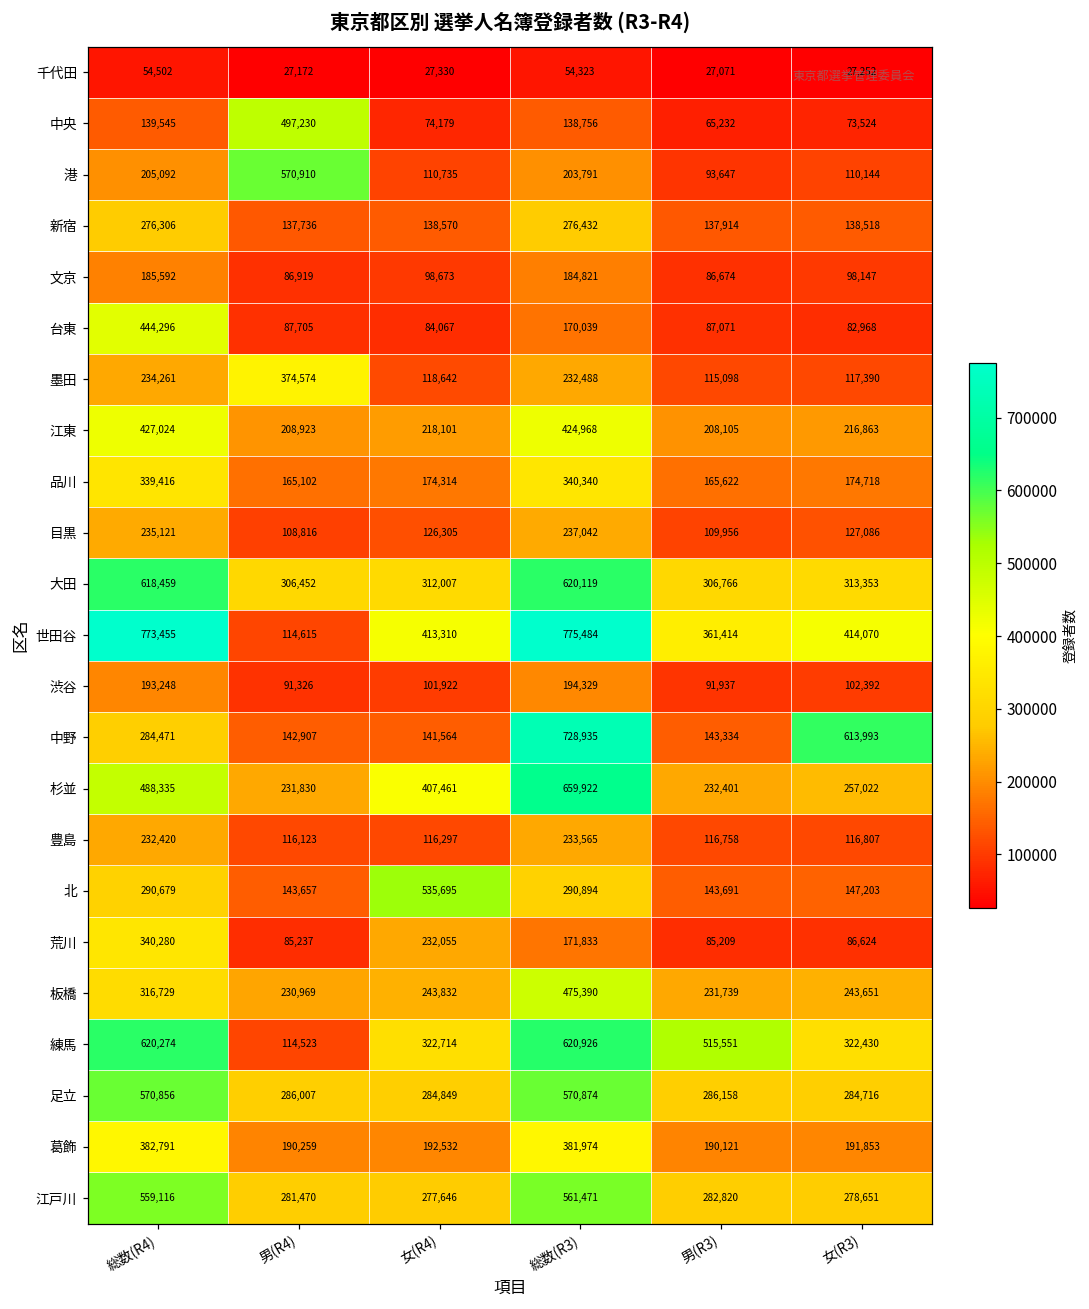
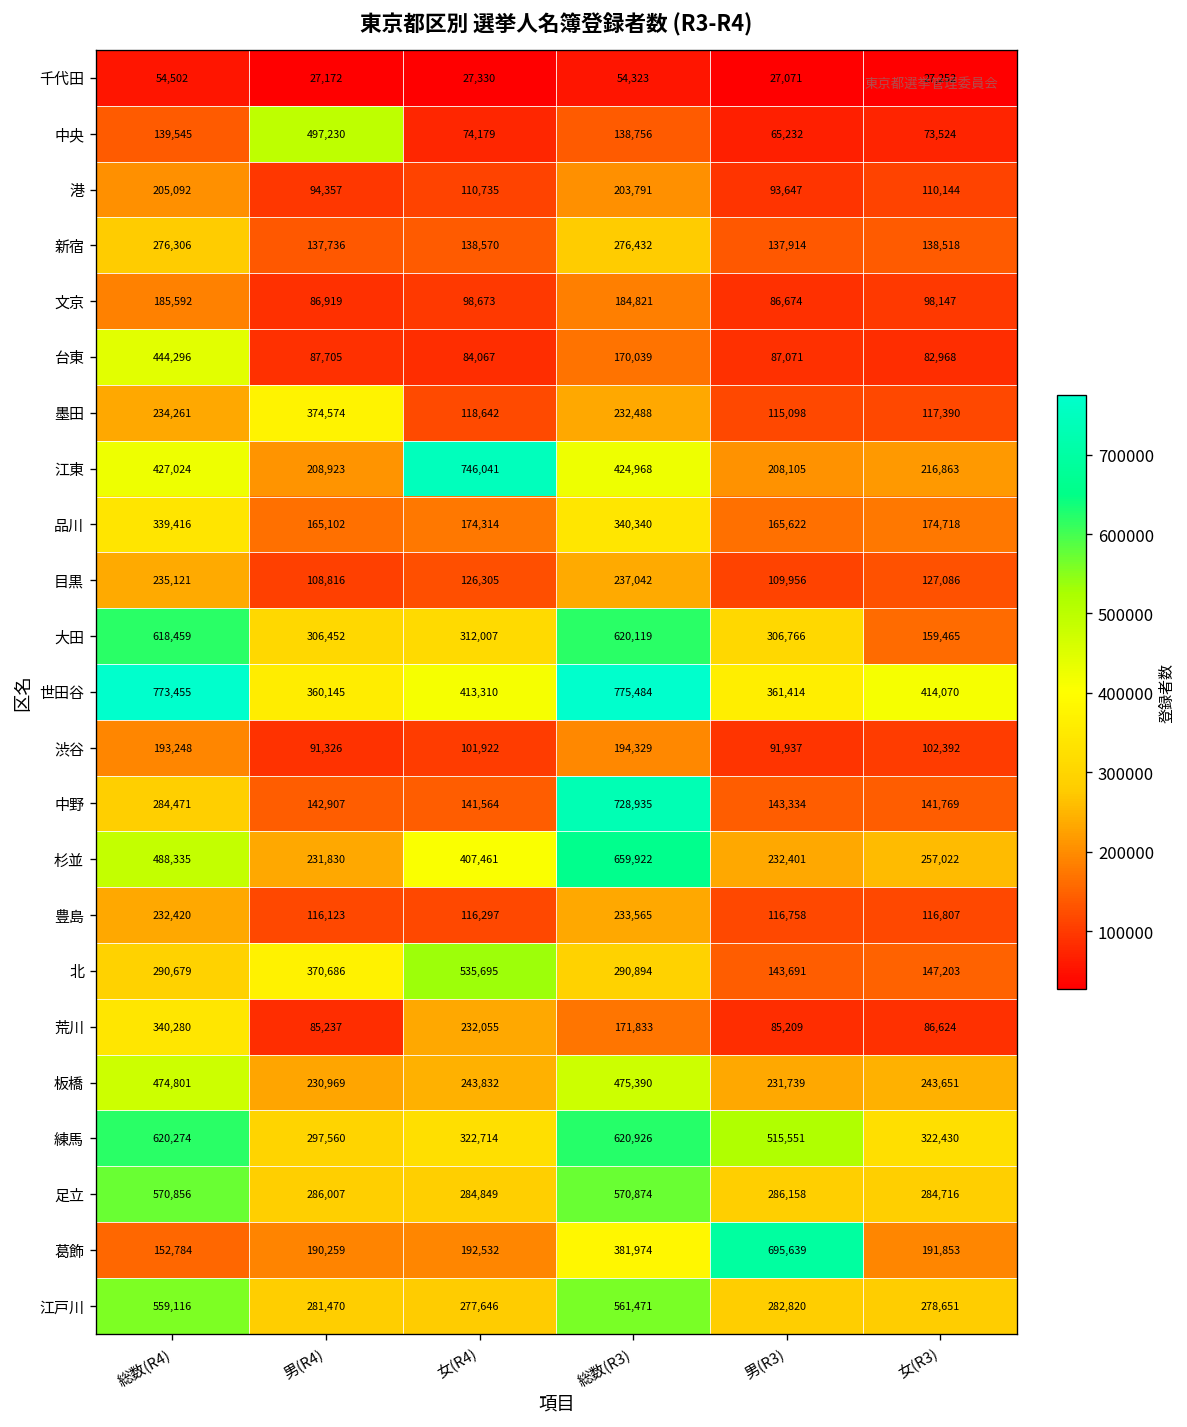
  {
    "千代田": {
      "総数(R4)": "54,502",
      "男(R4)": "27,172",
      "女(R4)": "27,330",
      "総数(R3)": "54,323",
      "男(R3)": "27,071"
    },
    "中央": {
      "総数(R4)": "139,545",
      "男(R4)": "497,230",
      "女(R4)": "74,179",
      "総数(R3)": "138,756",
      "男(R3)": "65,232",
      "女(R3)": "73,524"
    },
    "港": {
      "総数(R4)": "205,092",
-     "男(R4)": "570,910",
+     "男(R4)": "94,357",
      "女(R4)": "110,735",
      "総数(R3)": "203,791",
      "男(R3)": "93,647",
      "女(R3)": "110,144"
    },
    "新宿": {
      "総数(R4)": "276,306",
      "男(R4)": "137,736",
      "女(R4)": "138,570",
      "総数(R3)": "276,432",
      "男(R3)": "137,914",
      "女(R3)": "138,518"
    },
    "文京": {
      "総数(R4)": "185,592",
      "男(R4)": "86,919",
      "女(R4)": "98,673",
      "総数(R3)": "184,821",
      "男(R3)": "86,674",
      "女(R3)": "98,147"
    },
    "台東": {
      "総数(R4)": "444,296",
      "男(R4)": "87,705",
      "女(R4)": "84,067",
      "総数(R3)": "170,039",
      "男(R3)": "87,071",
      "女(R3)": "82,968"
    },
    "墨田": {
      "総数(R4)": "234,261",
      "男(R4)": "374,574",
      "女(R4)": "118,642",
      "総数(R3)": "232,488",
      "男(R3)": "115,098",
      "女(R3)": "117,390"
    },
    "江東": {
      "総数(R4)": "427,024",
      "男(R4)": "208,923",
-     "女(R4)": "218,101",
+     "女(R4)": "746,041",
      "総数(R3)": "424,968",
      "男(R3)": "208,105",
      "女(R3)": "216,863"
    },
    "品川": {
      "総数(R4)": "339,416",
      "男(R4)": "165,102",
      "女(R4)": "174,314",
      "総数(R3)": "340,340",
      "男(R3)": "165,622",
      "女(R3)": "174,718"
    },
    "目黒": {
      "総数(R4)": "235,121",
      "男(R4)": "108,816",
      "女(R4)": "126,305",
      "総数(R3)": "237,042",
      "男(R3)": "109,956",
      "女(R3)": "127,086"
    },
    "大田": {
      "総数(R4)": "618,459",
      "男(R4)": "306,452",
      "女(R4)": "312,007",
      "総数(R3)": "620,119",
      "男(R3)": "306,766",
-     "女(R3)": "313,353"
+     "女(R3)": "159,465"
    },
    "世田谷": {
      "総数(R4)": "773,455",
-     "男(R4)": "114,615",
+     "男(R4)": "360,145",
      "女(R4)": "413,310",
      "総数(R3)": "775,484",
      "男(R3)": "361,414",
      "女(R3)": "414,070"
    },
    "渋谷": {
      "総数(R4)": "193,248",
      "男(R4)": "91,326",
      "女(R4)": "101,922",
      "総数(R3)": "194,329",
      "男(R3)": "91,937",
      "女(R3)": "102,392"
    },
    "中野": {
      "総数(R4)": "284,471",
      "男(R4)": "142,907",
      "女(R4)": "141,564",
      "総数(R3)": "728,935",
      "男(R3)": "143,334",
-     "女(R3)": "613,993"
+     "女(R3)": "141,769"
    },
    "杉並": {
      "総数(R4)": "488,335",
      "男(R4)": "231,830",
      "女(R4)": "407,461",
      "総数(R3)": "659,922",
      "男(R3)": "232,401",
      "女(R3)": "257,022"
    },
    "豊島": {
      "総数(R4)": "232,420",
      "男(R4)": "116,123",
      "女(R4)": "116,297",
      "総数(R3)": "233,565",
      "男(R3)": "116,758",
      "女(R3)": "116,807"
    },
    "北": {
      "総数(R4)": "290,679",
-     "男(R4)": "143,657",
+     "男(R4)": "370,686",
      "女(R4)": "535,695",
      "総数(R3)": "290,894",
      "男(R3)": "143,691",
      "女(R3)": "147,203"
    },
    "荒川": {
      "総数(R4)": "340,280",
      "男(R4)": "85,237",
      "女(R4)": "232,055",
      "総数(R3)": "171,833",
      "男(R3)": "85,209",
      "女(R3)": "86,624"
    },
    "板橋": {
-     "総数(R4)": "316,729",
+     "総数(R4)": "474,801",
      "男(R4)": "230,969",
      "女(R4)": "243,832",
      "総数(R3)": "475,390",
      "男(R3)": "231,739",
      "女(R3)": "243,651"
    },
    "練馬": {
      "総数(R4)": "620,274",
-     "男(R4)": "114,523",
+     "男(R4)": "297,560",
      "女(R4)": "322,714",
      "総数(R3)": "620,926",
      "男(R3)": "515,551",
      "女(R3)": "322,430"
    },
    "足立": {
      "総数(R4)": "570,856",
      "男(R4)": "286,007",
      "女(R4)": "284,849",
      "総数(R3)": "570,874",
      "男(R3)": "286,158",
      "女(R3)": "284,716"
    },
    "葛飾": {
-     "総数(R4)": "382,791",
+     "総数(R4)": "152,784",
      "男(R4)": "190,259",
      "女(R4)": "192,532",
      "総数(R3)": "381,974",
-     "男(R3)": "190,121",
+     "男(R3)": "695,639",
      "女(R3)": "191,853"
    },
    "江戸川": {
      "総数(R4)": "559,116",
      "男(R4)": "281,470",
      "女(R4)": "277,646",
      "総数(R3)": "561,471",
      "男(R3)": "282,820",
      "女(R3)": "278,651"
    }
  }
